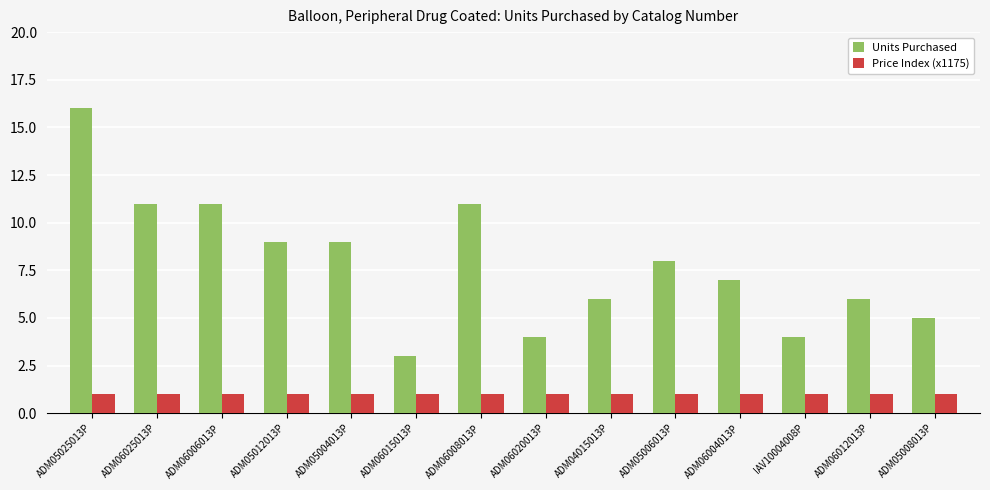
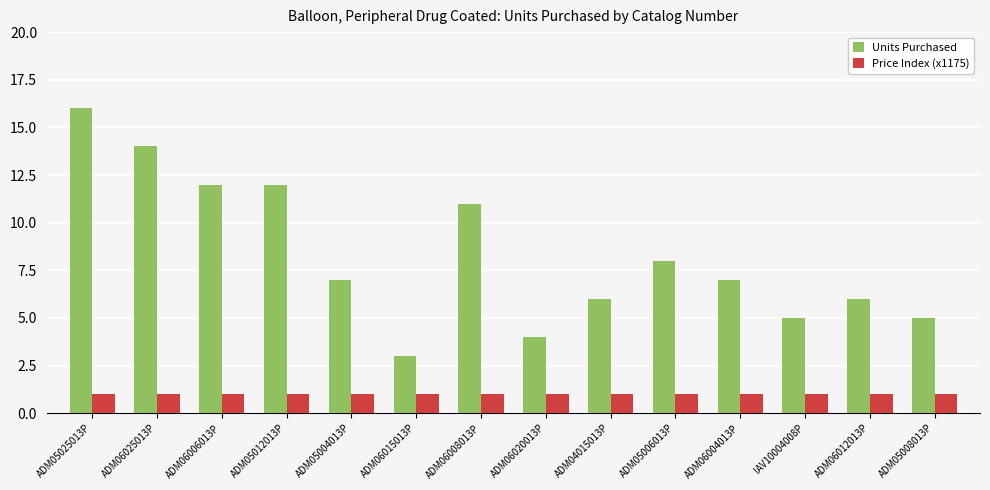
  {
    "Units Purchased": {
      "ADM05025013P": 16,
-     "ADM06025013P": 11,
-     "ADM06006013P": 11,
-     "ADM05012013P": 9,
-     "ADM05004013P": 9,
+     "ADM06025013P": 14,
+     "ADM06006013P": 12,
+     "ADM05012013P": 12,
+     "ADM05004013P": 7,
      "ADM06015013P": 3,
      "ADM06008013P": 11,
      "ADM06020013P": 4,
      "ADM04015013P": 6,
      "ADM05006013P": 8,
      "ADM06004013P": 7,
-     "IAV10004008P": 4,
+     "IAV10004008P": 5,
      "ADM06012013P": 6,
      "ADM05008013P": 5
    },
    "Price Index (x1175)": {
      "ADM05025013P": 1,
      "ADM06025013P": 1,
      "ADM06006013P": 1,
      "ADM05012013P": 1,
      "ADM05004013P": 1,
      "ADM06015013P": 1,
      "ADM06008013P": 1,
      "ADM06020013P": 1,
      "ADM04015013P": 1,
      "ADM05006013P": 1,
      "ADM06004013P": 1,
      "IAV10004008P": 1,
      "ADM06012013P": 1,
      "ADM05008013P": 1
    }
  }
